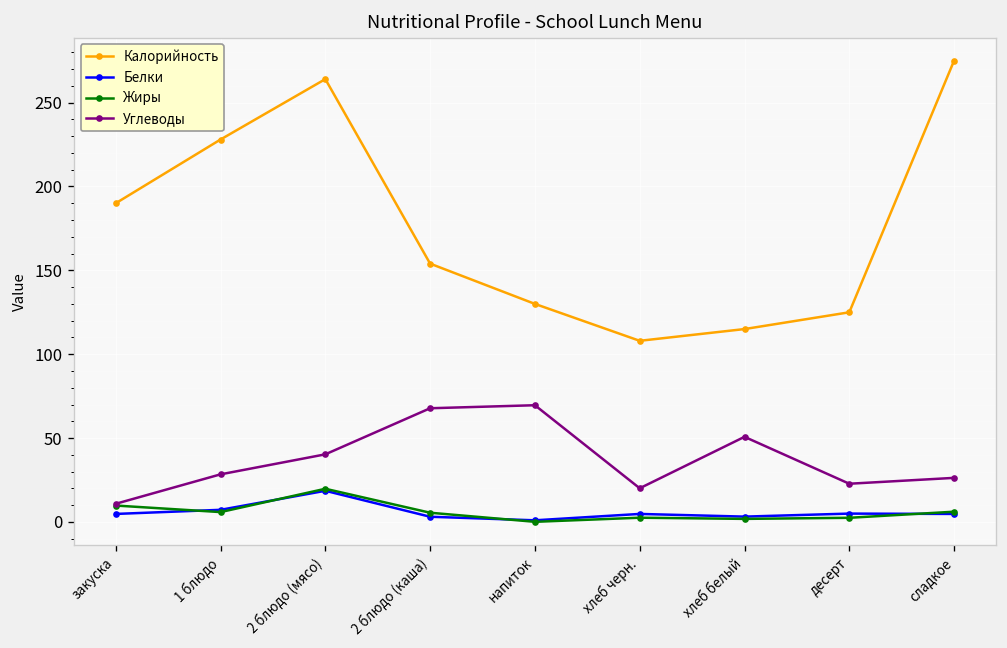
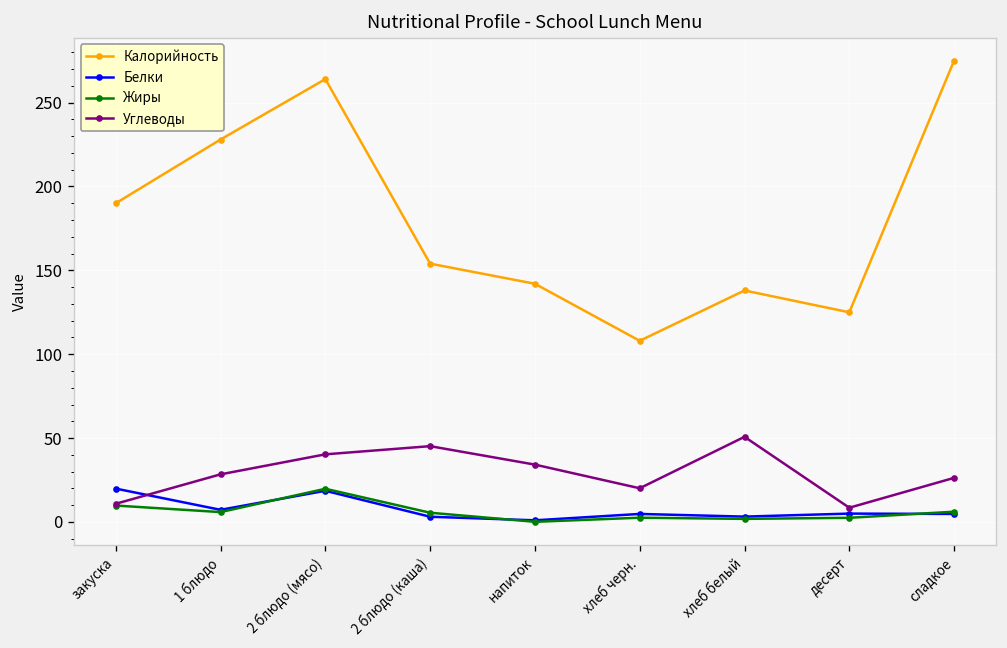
  {
    "Калорийность": {
      "закуска": 190,
      "1 блюдо": 228,
      "2 блюдо (мясо)": 264,
      "2 блюдо (каша)": 154,
-     "напиток": 130,
+     "напиток": 142,
      "хлеб черн.": 108,
-     "хлеб белый": 115,
+     "хлеб белый": 138,
      "десерт": 125,
      "сладкое": 275
    },
    "Белки": {
-     "закуска": 5,
+     "закуска": 20,
      "2 блюдо (каша)": 3,
      "хлеб черн.": 5,
      "десерт": 5
    },
    "Жиры": {
      "2 блюдо (каша)": 6,
      "хлеб черн.": 3,
      "десерт": 3
    },
    "Углеводы": {
      "1 блюдо": 28,
      "2 блюдо (мясо)": 40,
-     "2 блюдо (каша)": 68,
-     "напиток": 70,
+     "2 блюдо (каша)": 45,
+     "напиток": 34,
      "хлеб черн.": 20,
      "хлеб белый": 51,
-     "десерт": 23,
+     "десерт": 9,
      "сладкое": 26
    }
  }
